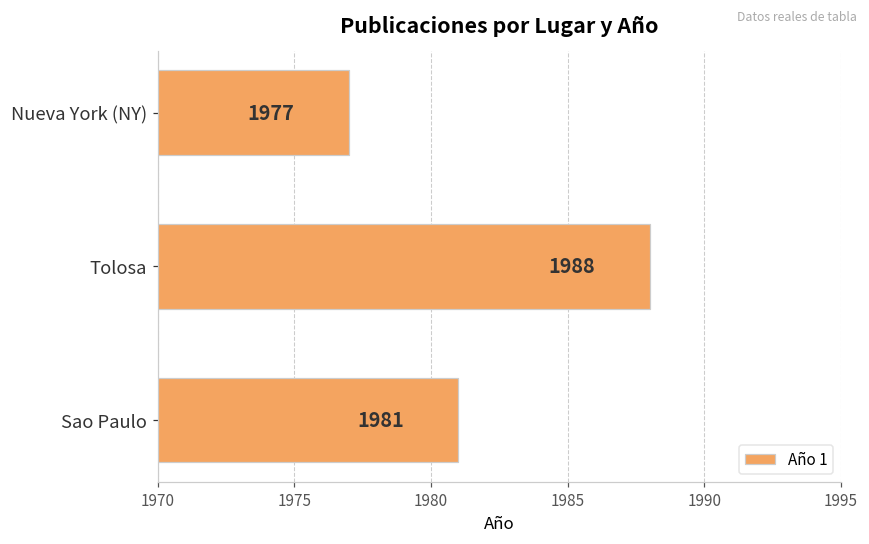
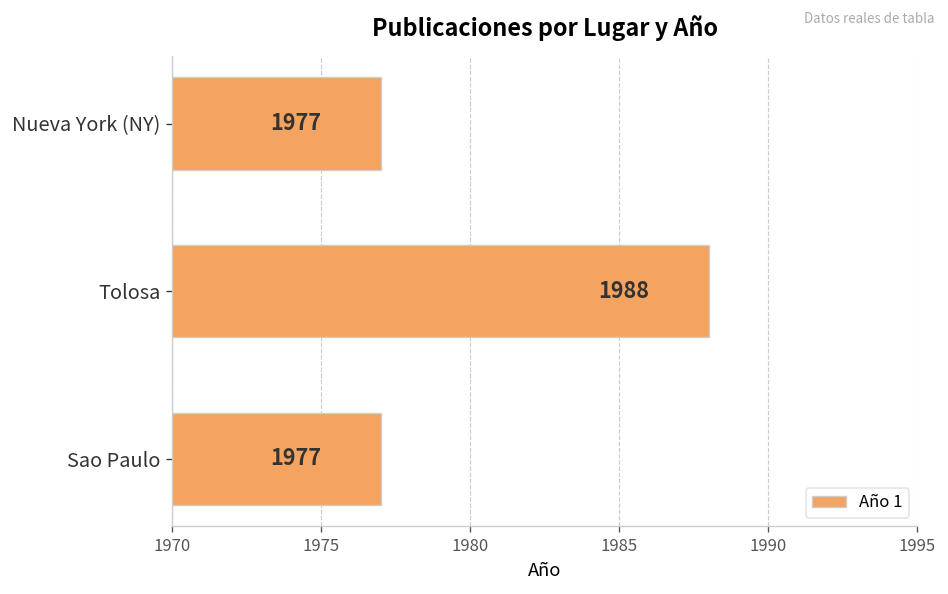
  {
    "Nueva York (NY)": 1977,
    "Tolosa": 1988,
-   "Sao Paulo": 1981
+   "Sao Paulo": 1977
  }
